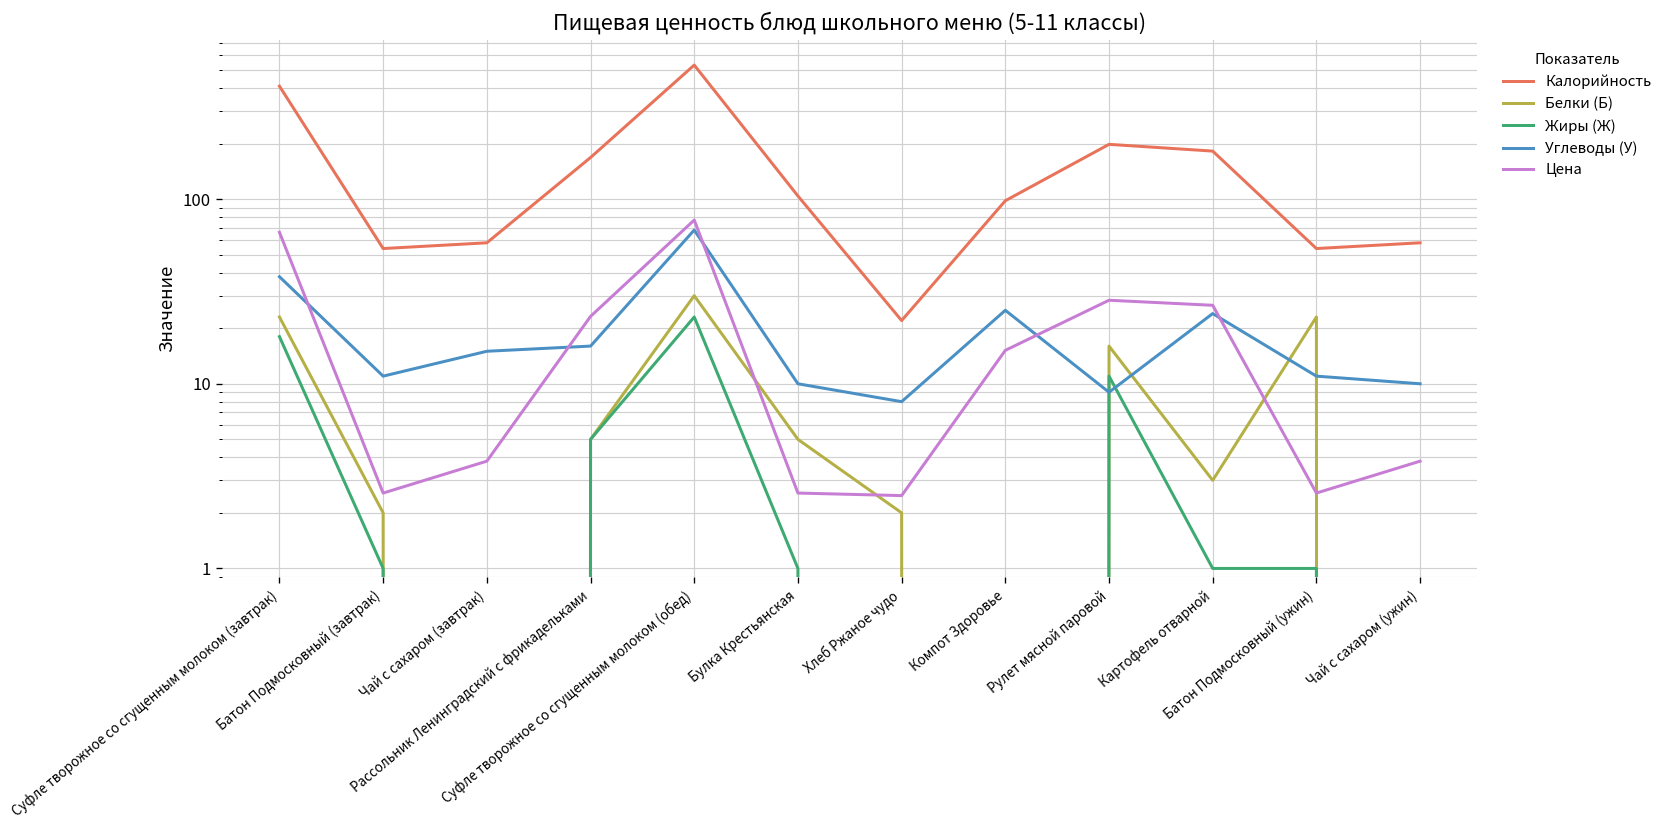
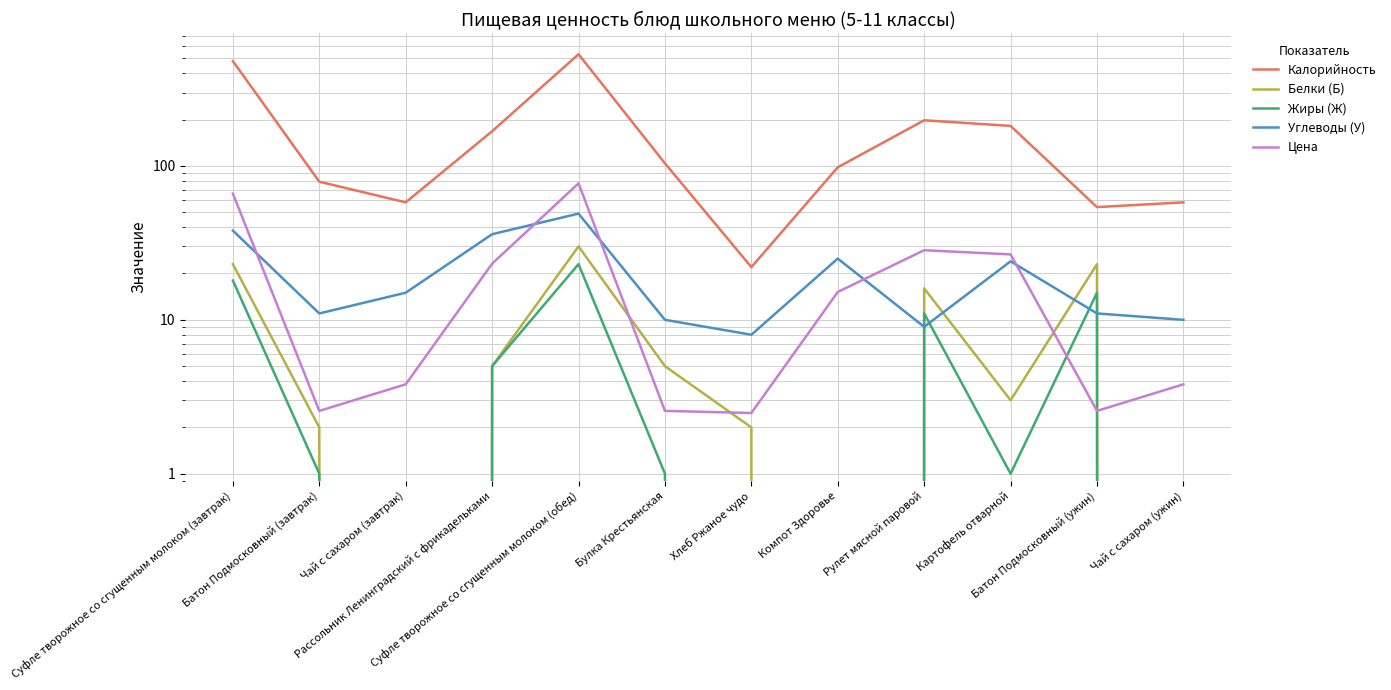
  {
    "Калорийность": {
-     "Суфле творожное со сгущенным молоком (завтрак)": 410,
-     "Батон Подмосковный (завтрак)": 54,
+     "Суфле творожное со сгущенным молоком (завтрак)": 480,
+     "Батон Подмосковный (завтрак)": 80,
      "Чай с сахаром (завтрак)": 58,
      "Рассольник Ленинградский с фрикадельками": 170,
      "Суфле творожное со сгущенным молоком (обед)": 530,
      "Булка Крестьянская": 100,
      "Хлеб Ржаное чудо": 22,
      "Компот Здоровье": 100,
      "Рулет мясной паровой": 200,
      "Картофель отварной": 180,
      "Батон Подмосковный (ужин)": 54,
      "Чай с сахаром (ужин)": 58
    },
    "Белки (Б)": {
      "Суфле творожное со сгущенным молоком (завтрак)": 23,
      "Батон Подмосковный (завтрак)": 2,
      "Суфле творожное со сгущенным молоком (обед)": 30,
      "Булка Крестьянская": 5,
      "Хлеб Ржаное чудо": 2,
      "Рулет мясной паровой": 16,
      "Картофель отварной": 3,
      "Батон Подмосковный (ужин)": 23
    },
    "Жиры (Ж)": {
      "Суфле творожное со сгущенным молоком (завтрак)": 18,
      "Батон Подмосковный (завтрак)": 1,
      "Суфле творожное со сгущенным молоком (обед)": 23,
      "Булка Крестьянская": 1,
      "Рулет мясной паровой": 11,
      "Картофель отварной": 1,
-     "Батон Подмосковный (ужин)": 1
+     "Батон Подмосковный (ужин)": 15
    },
    "Углеводы (У)": {
      "Суфле творожное со сгущенным молоком (завтрак)": 38,
      "Батон Подмосковный (завтрак)": 11,
      "Чай с сахаром (завтрак)": 15,
-     "Рассольник Ленинградский с фрикадельками": 16,
-     "Суфле творожное со сгущенным молоком (обед)": 70,
+     "Рассольник Ленинградский с фрикадельками": 36,
+     "Суфле творожное со сгущенным молоком (обед)": 49,
      "Булка Крестьянская": 10,
      "Хлеб Ржаное чудо": 8,
      "Компот Здоровье": 25,
      "Рулет мясной паровой": 9,
      "Картофель отварной": 24,
      "Батон Подмосковный (ужин)": 11,
      "Чай с сахаром (ужин)": 10
    },
    "Цена": {
      "Суфле творожное со сгущенным молоком (завтрак)": 66,
      "Батон Подмосковный (завтрак)": 2.6,
      "Чай с сахаром (завтрак)": 3.8,
      "Рассольник Ленинградский с фрикадельками": 23,
      "Суфле творожное со сгущенным молоком (обед)": 80,
      "Булка Крестьянская": 2.6,
      "Хлеб Ржаное чудо": 2.5,
      "Компот Здоровье": 15,
      "Рулет мясной паровой": 28,
      "Картофель отварной": 27,
      "Батон Подмосковный (ужин)": 2.6,
      "Чай с сахаром (ужин)": 3.8
    }
  }
